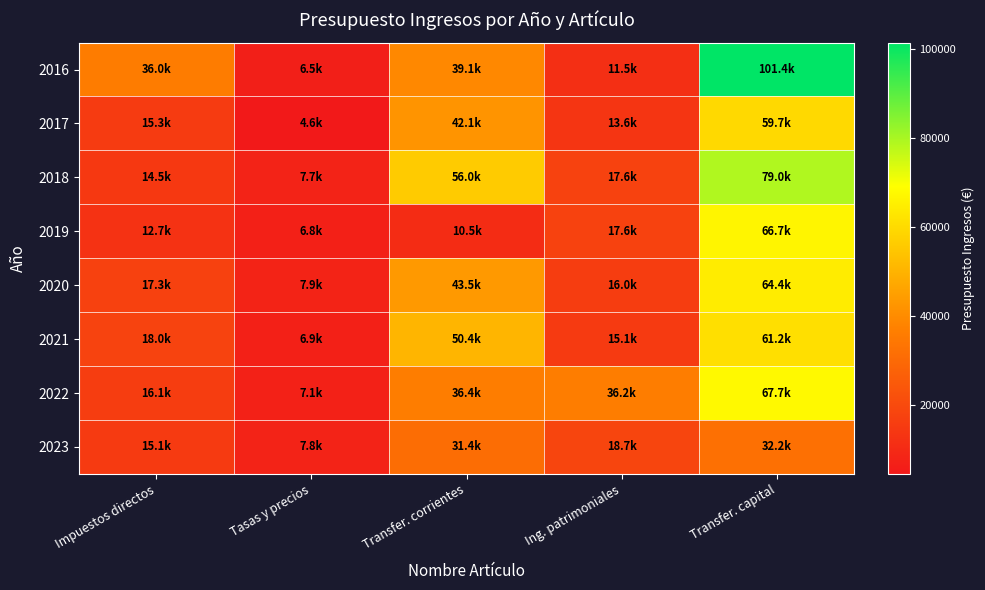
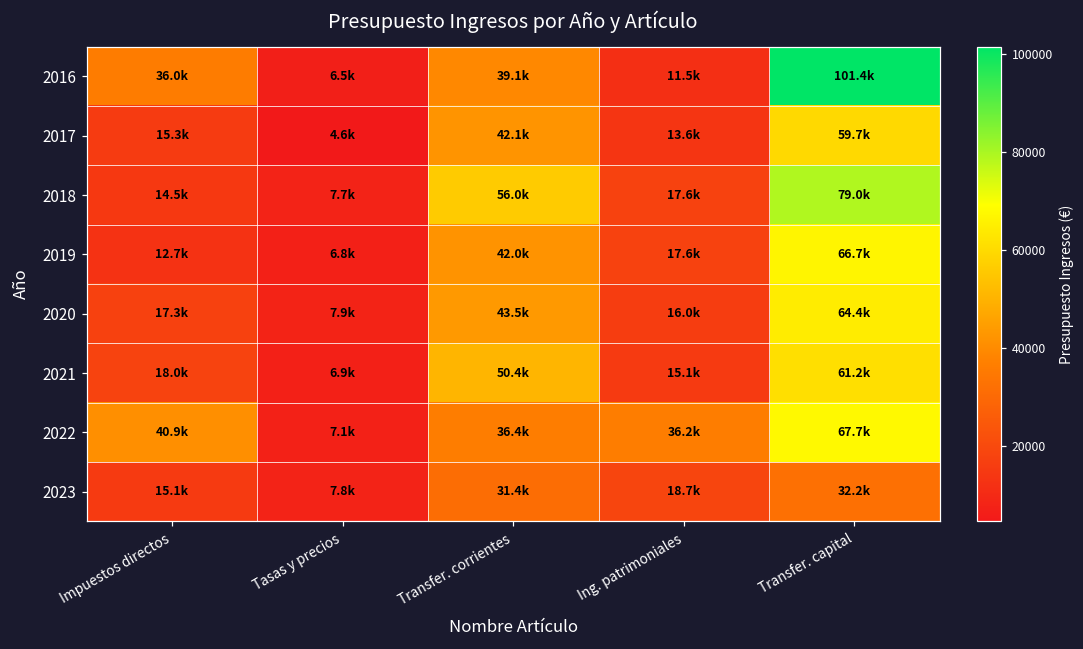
  {
    "2016": {
      "Impuestos directos": "36.0k",
      "Tasas y precios": "6.5k",
      "Transfer. corrientes": "39.1k",
      "Ing. patrimoniales": "11.5k",
      "Transfer. capital": "101.4k"
    },
    "2017": {
      "Impuestos directos": "15.3k",
      "Tasas y precios": "4.6k",
      "Transfer. corrientes": "42.1k",
      "Ing. patrimoniales": "13.6k",
      "Transfer. capital": "59.7k"
    },
    "2018": {
      "Impuestos directos": "14.5k",
      "Tasas y precios": "7.7k",
      "Transfer. corrientes": "56.0k",
      "Ing. patrimoniales": "17.6k",
      "Transfer. capital": "79.0k"
    },
    "2019": {
      "Impuestos directos": "12.7k",
      "Tasas y precios": "6.8k",
-     "Transfer. corrientes": "10.5k",
+     "Transfer. corrientes": "42.0k",
      "Ing. patrimoniales": "17.6k",
      "Transfer. capital": "66.7k"
    },
    "2020": {
      "Impuestos directos": "17.3k",
      "Tasas y precios": "7.9k",
      "Transfer. corrientes": "43.5k",
      "Ing. patrimoniales": "16.0k",
      "Transfer. capital": "64.4k"
    },
    "2021": {
      "Impuestos directos": "18.0k",
      "Tasas y precios": "6.9k",
      "Transfer. corrientes": "50.4k",
      "Ing. patrimoniales": "15.1k",
      "Transfer. capital": "61.2k"
    },
    "2022": {
-     "Impuestos directos": "16.1k",
+     "Impuestos directos": "40.9k",
      "Tasas y precios": "7.1k",
      "Transfer. corrientes": "36.4k",
      "Ing. patrimoniales": "36.2k",
      "Transfer. capital": "67.7k"
    },
    "2023": {
      "Impuestos directos": "15.1k",
      "Tasas y precios": "7.8k",
      "Transfer. corrientes": "31.4k",
      "Ing. patrimoniales": "18.7k",
      "Transfer. capital": "32.2k"
    }
  }
